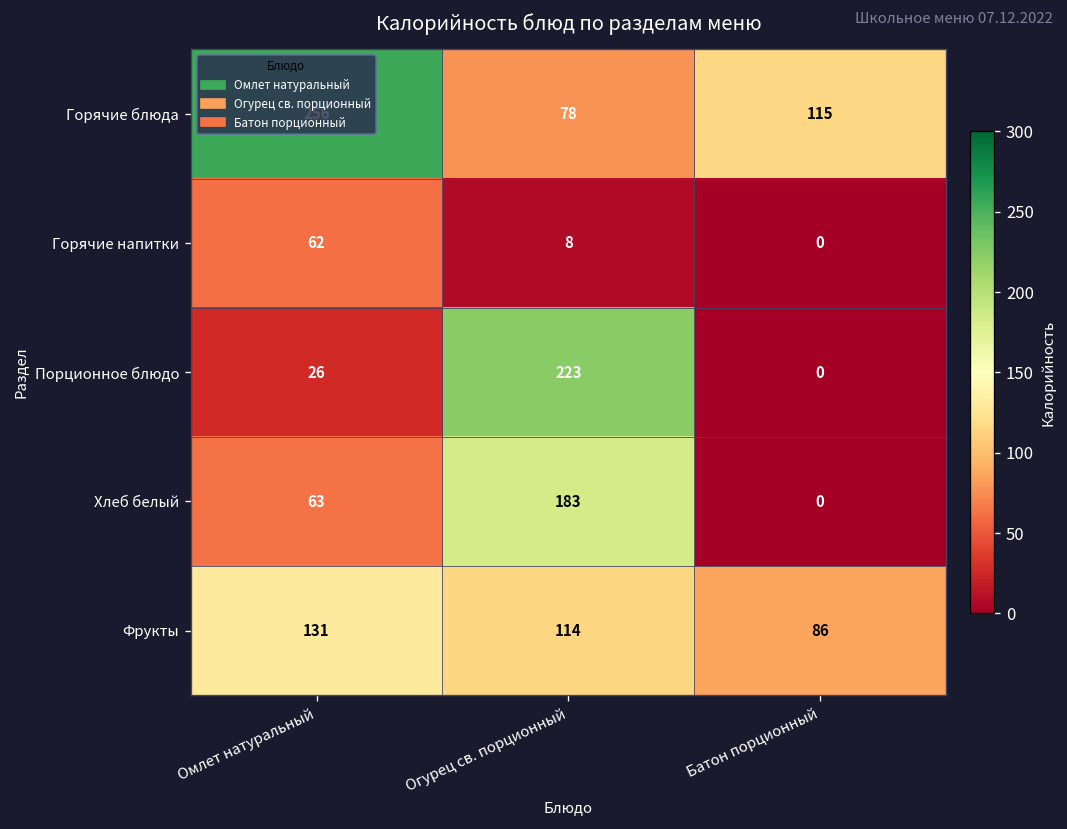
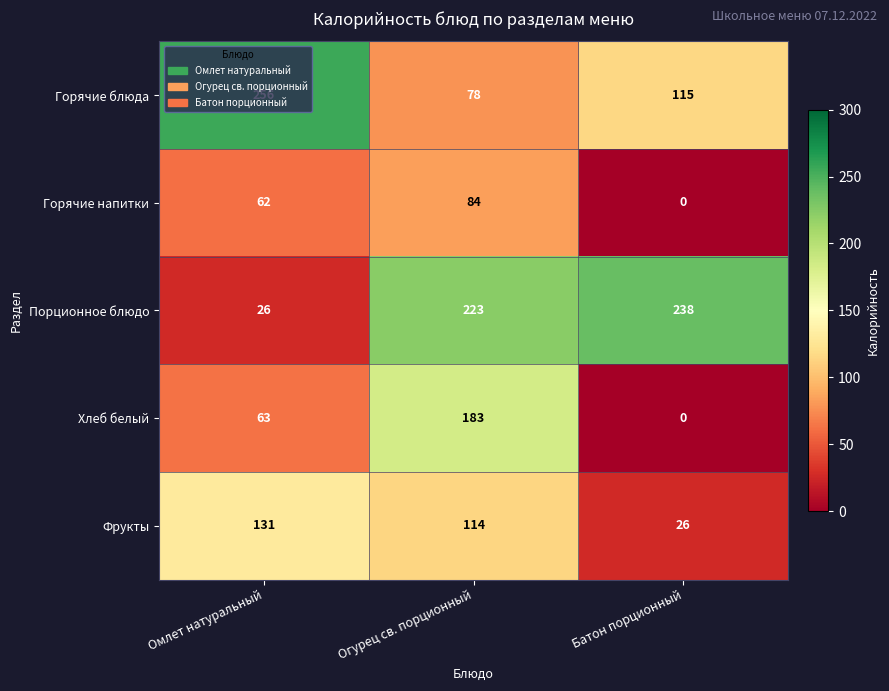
  {
    "Горячие блюда": {
      "Огурец св. порционный": 78,
      "Батон порционный": 115
    },
    "Горячие напитки": {
      "Омлет натуральный": 62,
-     "Огурец св. порционный": 8,
+     "Огурец св. порционный": 84,
      "Батон порционный": 0
    },
    "Порционное блюдо": {
      "Омлет натуральный": 26,
      "Огурец св. порционный": 223,
-     "Батон порционный": 0
+     "Батон порционный": 238
    },
    "Хлеб белый": {
      "Омлет натуральный": 63,
      "Огурец св. порционный": 183,
      "Батон порционный": 0
    },
    "Фрукты": {
      "Омлет натуральный": 131,
      "Огурец св. порционный": 114,
-     "Батон порционный": 86
+     "Батон порционный": 26
    }
  }
